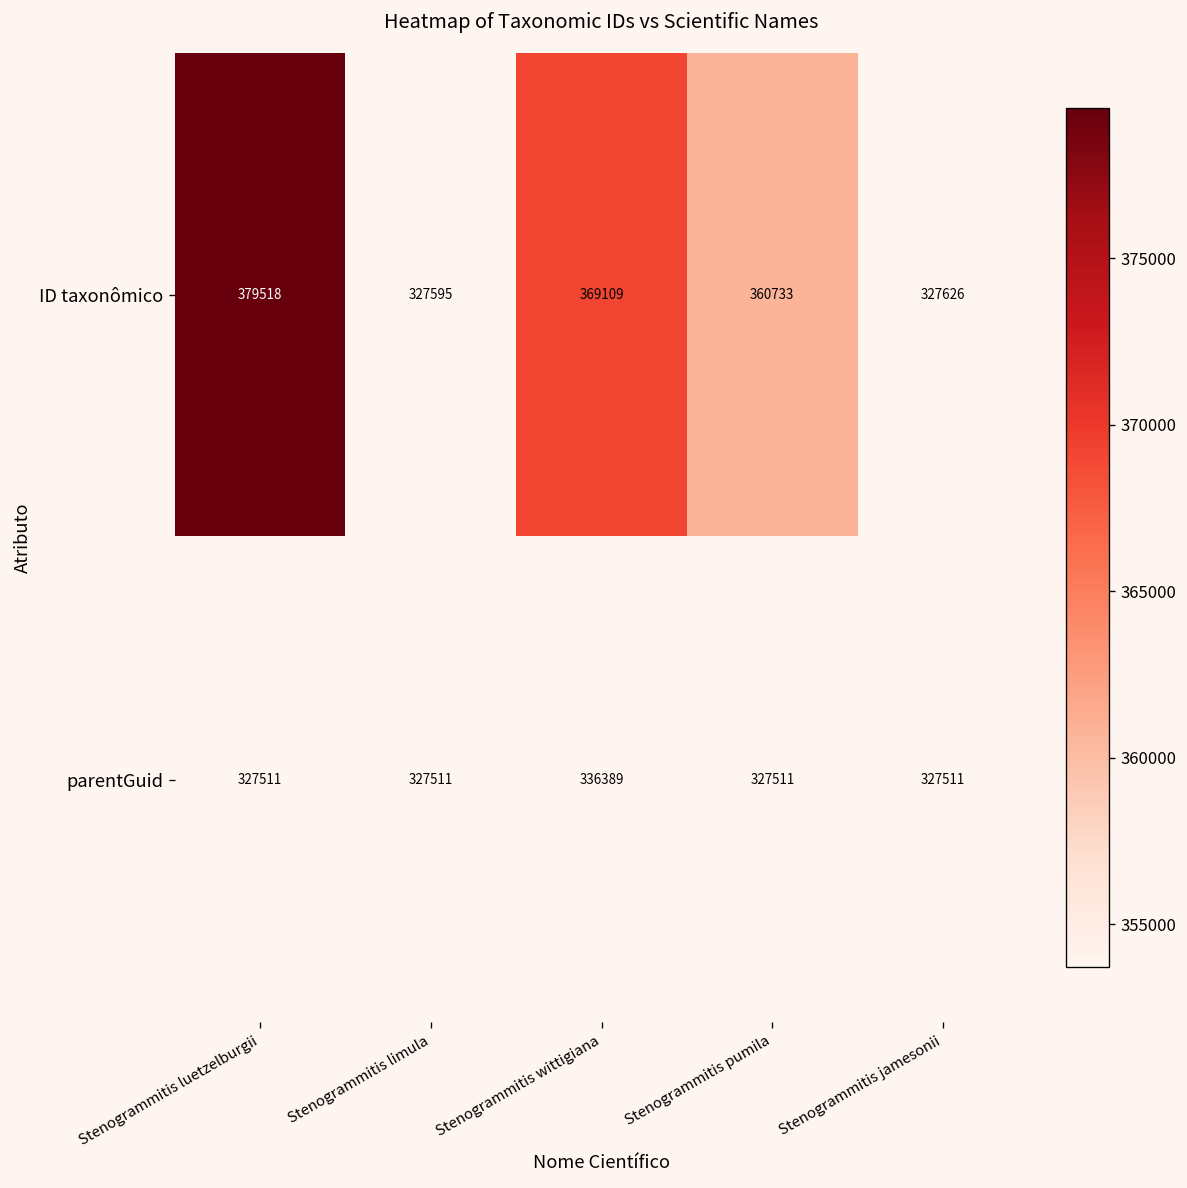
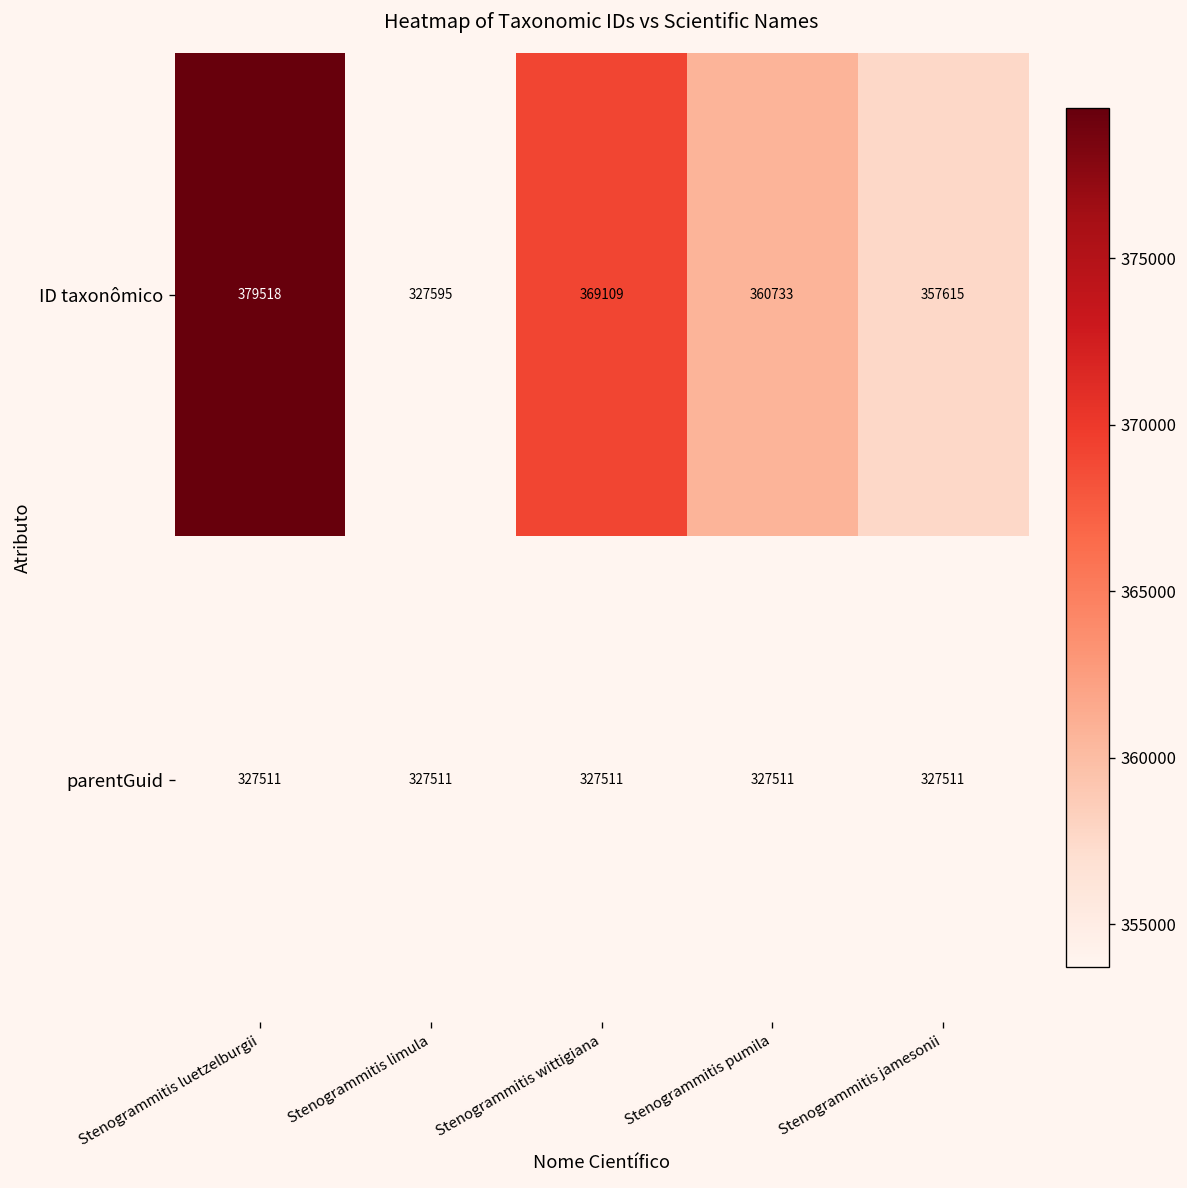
  {
    "ID taxonômico": {
      "Stenogrammitis luetzelburgii": 379518,
      "Stenogrammitis limula": 327595,
      "Stenogrammitis wittigiana": 369109,
      "Stenogrammitis pumila": 360733,
-     "Stenogrammitis jamesonii": 327626
+     "Stenogrammitis jamesonii": 357615
    },
    "parentGuid": {
      "Stenogrammitis luetzelburgii": 327511,
      "Stenogrammitis limula": 327511,
-     "Stenogrammitis wittigiana": 336389,
+     "Stenogrammitis wittigiana": 327511,
      "Stenogrammitis pumila": 327511,
      "Stenogrammitis jamesonii": 327511
    }
  }
